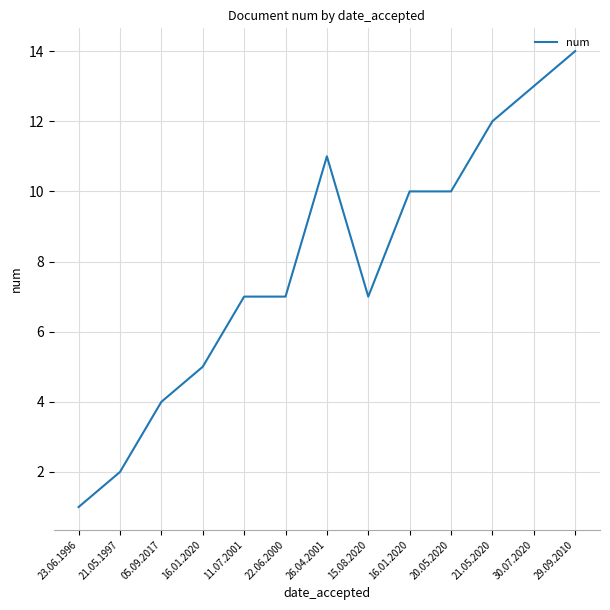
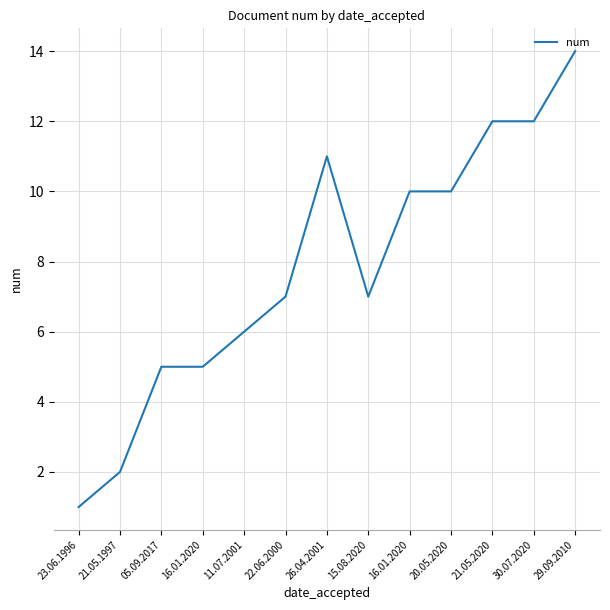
  {
    "23.06.1996": 1,
    "21.05.1997": 2,
-   "05.09.2017": 4,
-   "11.07.2001": 7,
+   "05.09.2017": 5,
+   "11.07.2001": 6,
    "22.06.2000": 7,
    "26.04.2001": 11,
    "15.08.2020": 7,
    "20.05.2020": 10,
    "21.05.2020": 12,
-   "30.07.2020": 13,
+   "30.07.2020": 12,
    "29.09.2010": 14
  }
